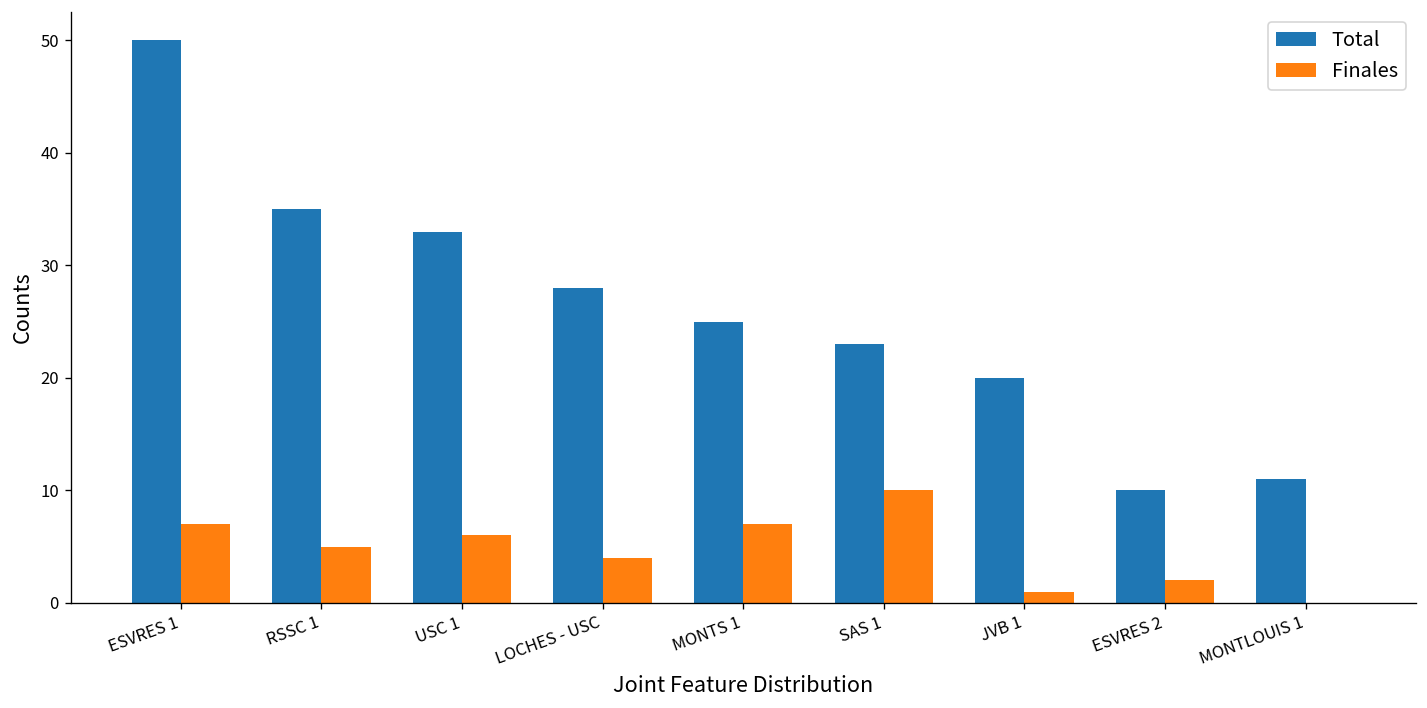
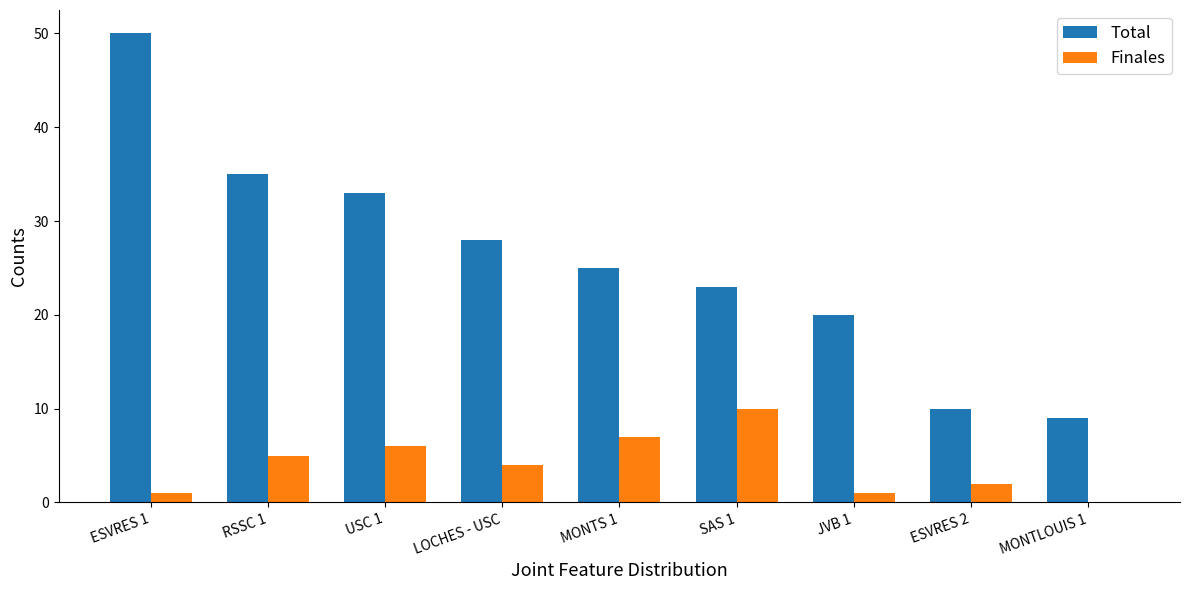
  {
    "Total": {
      "ESVRES 1": 50,
      "RSSC 1": 35,
      "USC 1": 33,
      "LOCHES - USC": 28,
      "MONTS 1": 25,
      "SAS 1": 23,
      "JVB 1": 20,
      "ESVRES 2": 10,
-     "MONTLOUIS 1": 11
+     "MONTLOUIS 1": 9
    },
    "Finales": {
-     "ESVRES 1": 7,
+     "ESVRES 1": 1,
      "RSSC 1": 5,
      "USC 1": 6,
      "LOCHES - USC": 4,
      "MONTS 1": 7,
      "SAS 1": 10,
      "JVB 1": 1,
      "ESVRES 2": 2,
      "MONTLOUIS 1": 0
    }
  }
